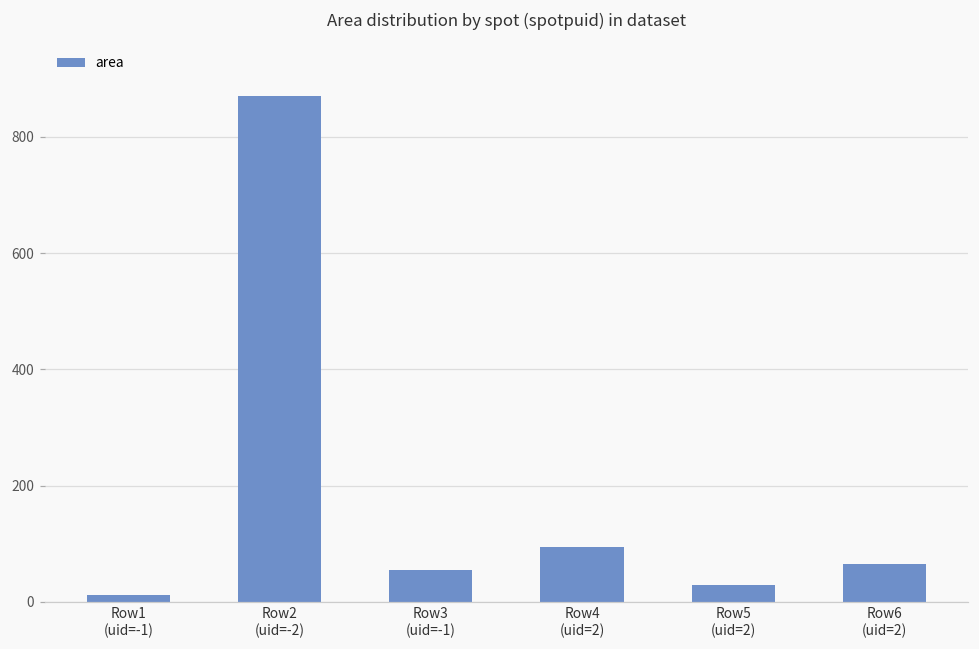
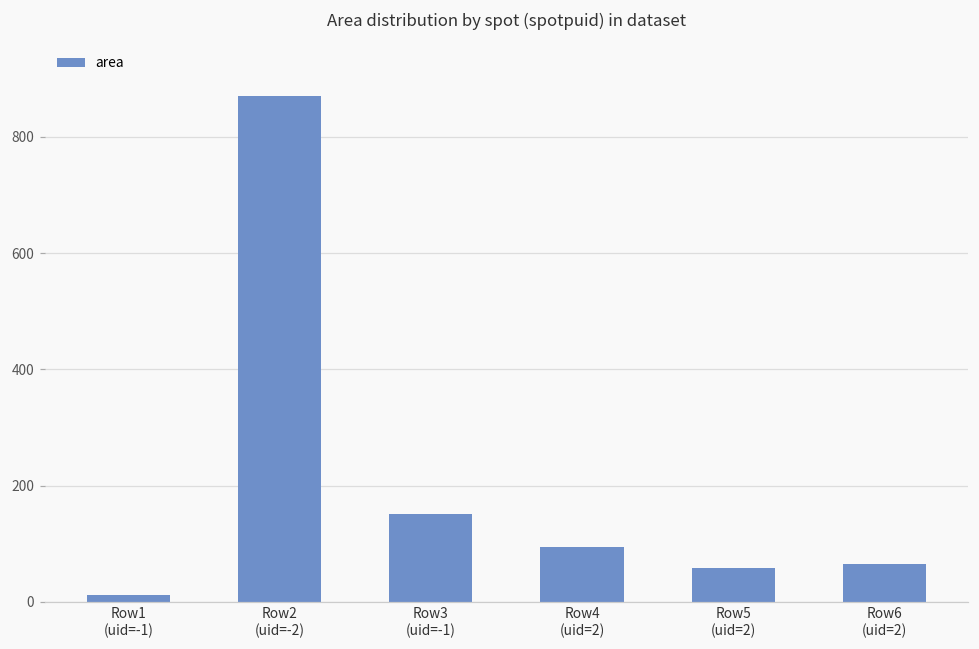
  {
    "Row1 (uid=-1)": 10,
    "Row2 (uid=-2)": 870,
-   "Row3 (uid=-1)": 50,
+   "Row3 (uid=-1)": 150,
    "Row4 (uid=2)": 90,
-   "Row5 (uid=2)": 30,
+   "Row5 (uid=2)": 60,
    "Row6 (uid=2)": 60
  }
